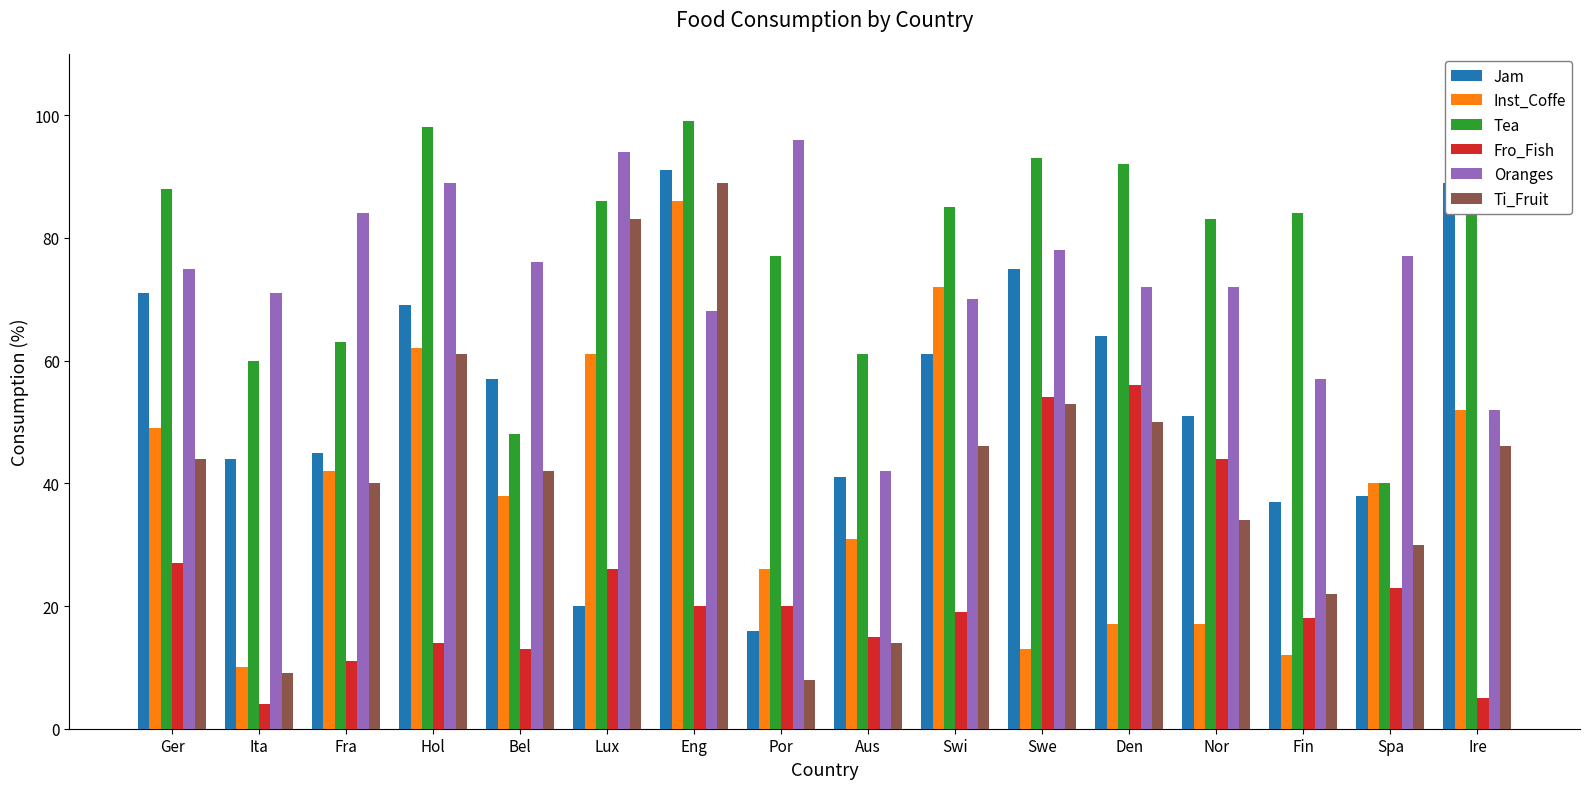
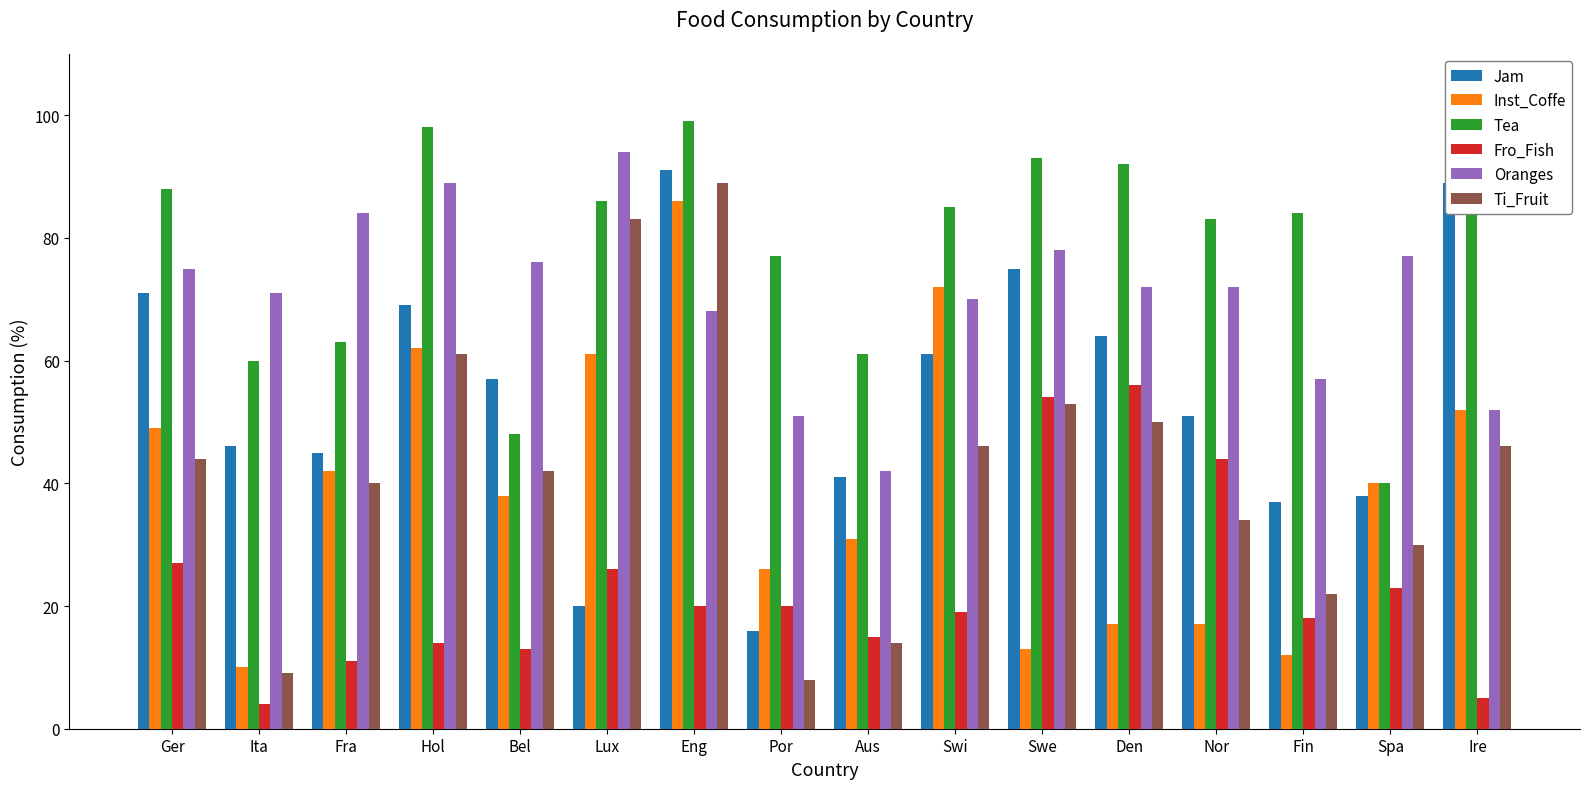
  {
    "Jam": {
      "Ger": 71,
-     "Ita": 44,
+     "Ita": 46,
      "Fra": 45,
      "Hol": 69,
      "Bel": 57,
      "Lux": 20,
      "Eng": 91,
      "Por": 16,
      "Aus": 41,
      "Swi": 61,
      "Swe": 75,
      "Den": 64,
      "Nor": 51,
      "Fin": 37,
      "Spa": 38
    },
    "Inst_Coffe": {
      "Ger": 49,
      "Ita": 10,
      "Fra": 42,
      "Hol": 62,
      "Bel": 38,
      "Lux": 61,
      "Eng": 86,
      "Por": 26,
      "Aus": 31,
      "Swi": 72,
      "Swe": 13,
      "Den": 17,
      "Nor": 17,
      "Fin": 12,
      "Spa": 40,
      "Ire": 52
    },
    "Tea": {
      "Ger": 88,
      "Ita": 60,
      "Fra": 63,
      "Hol": 98,
      "Bel": 48,
      "Lux": 86,
      "Eng": 99,
      "Por": 77,
      "Aus": 61,
      "Swi": 85,
      "Swe": 93,
      "Den": 92,
      "Nor": 83,
      "Fin": 84,
      "Spa": 40
    },
    "Fro_Fish": {
      "Ger": 27,
      "Ita": 4,
      "Fra": 11,
      "Hol": 14,
      "Bel": 13,
      "Lux": 26,
      "Eng": 20,
      "Por": 20,
      "Aus": 15,
      "Swi": 19,
      "Swe": 54,
      "Den": 56,
      "Nor": 44,
      "Fin": 18,
      "Spa": 23,
      "Ire": 5
    },
    "Oranges": {
      "Ger": 75,
      "Ita": 71,
      "Fra": 84,
      "Hol": 89,
      "Bel": 76,
      "Lux": 94,
      "Eng": 68,
-     "Por": 96,
+     "Por": 51,
      "Aus": 42,
      "Swi": 70,
      "Swe": 78,
      "Den": 72,
      "Nor": 72,
      "Fin": 57,
      "Spa": 77,
      "Ire": 52
    },
    "Ti_Fruit": {
      "Ger": 44,
      "Ita": 9,
      "Fra": 40,
      "Hol": 61,
      "Bel": 42,
      "Lux": 83,
      "Eng": 89,
      "Por": 8,
      "Aus": 14,
      "Swi": 46,
      "Swe": 53,
      "Den": 50,
      "Nor": 34,
      "Fin": 22,
      "Spa": 30,
      "Ire": 46
    }
  }
